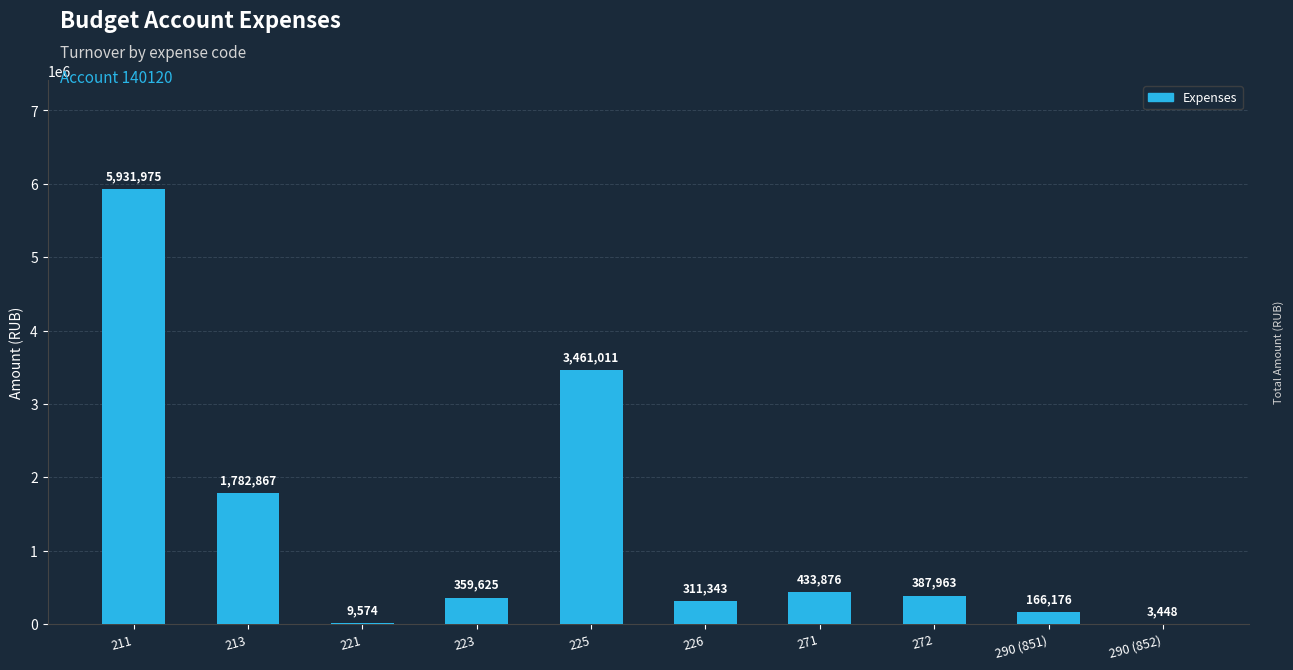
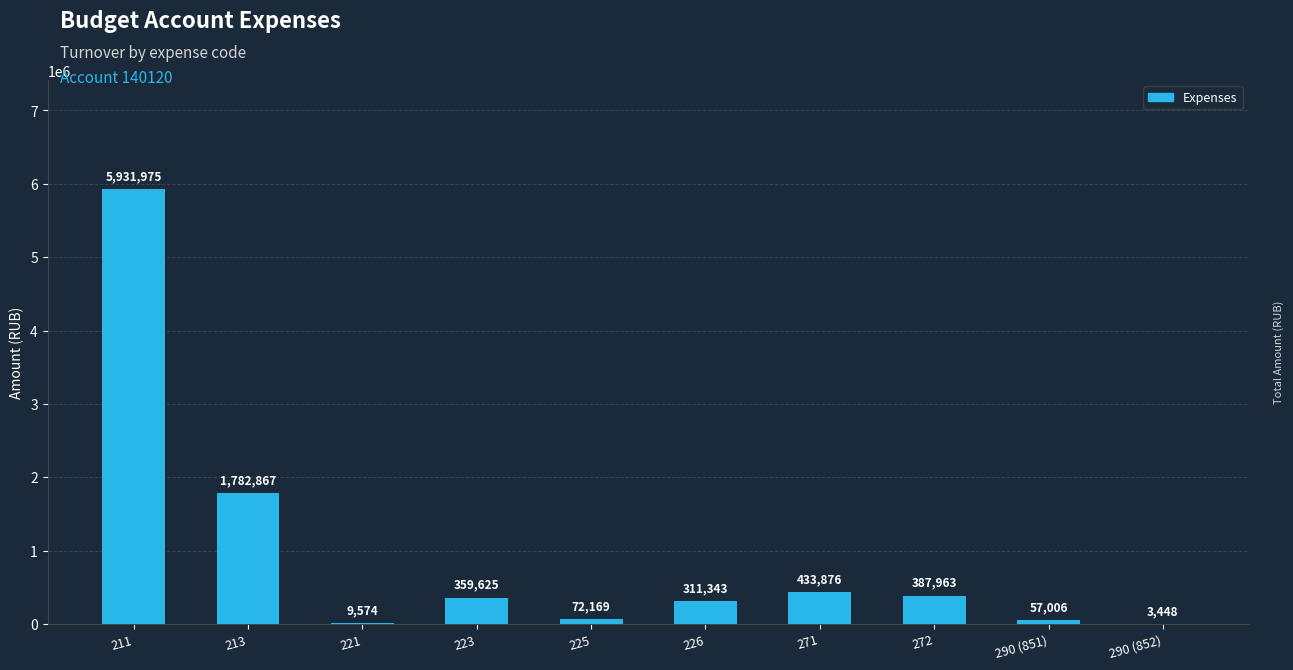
  {
    "211": "5,931,975",
    "213": "1,782,867",
    "221": "9,574",
    "223": "359,625",
-   "225": "3,461,011",
+   "225": "72,169",
    "226": "311,343",
    "271": "433,876",
    "272": "387,963",
-   "290 (851)": "166,176",
+   "290 (851)": "57,006",
    "290 (852)": "3,448"
  }
